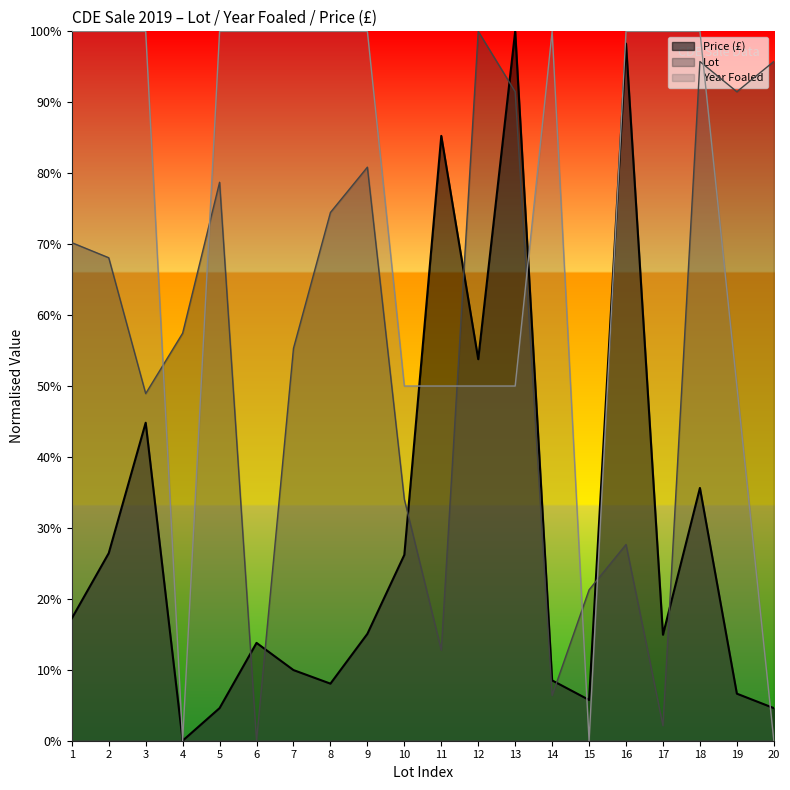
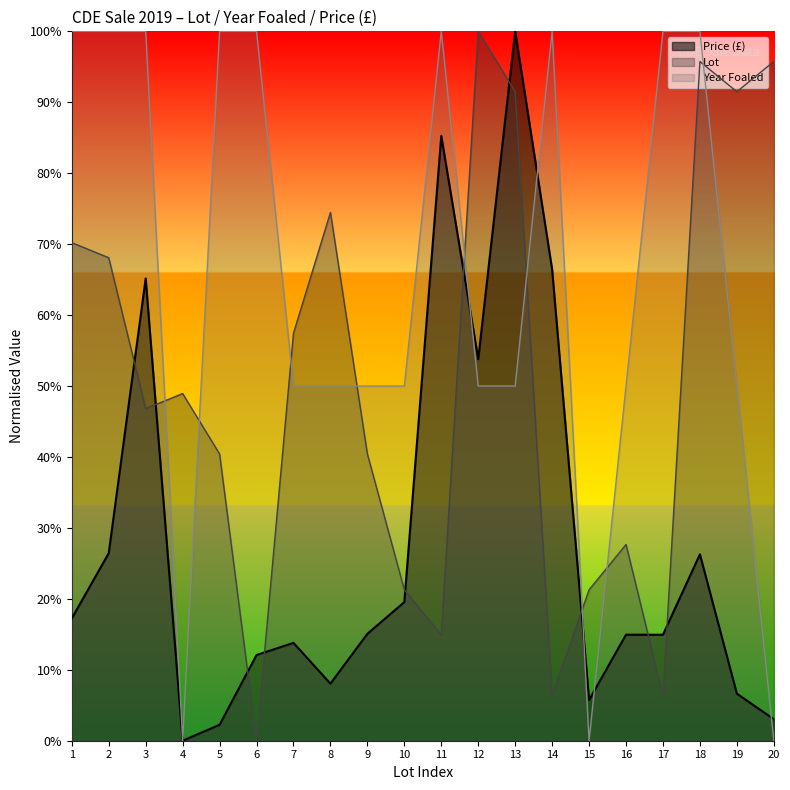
  {
    "Price (£)": {
      "1": "17%",
      "2": "26%",
-     "3": "45%",
-     "5": "5%",
-     "6": "14%",
-     "7": "10%",
+     "3": "65%",
+     "5": "2%",
+     "6": "12%",
+     "7": "14%",
      "8": "8%",
      "9": "15%",
-     "10": "26%",
+     "10": "20%",
      "11": "85%",
      "12": "54%",
      "13": "100%",
-     "14": "9%",
+     "14": "66%",
      "15": "6%",
-     "16": "98%",
+     "16": "15%",
      "17": "15%",
-     "18": "36%",
+     "18": "26%",
      "19": "7%",
-     "20": "5%"
+     "20": "3%"
    },
    "Lot": {
      "1": "70%",
      "2": "68%",
-     "3": "49%",
-     "4": "57%",
-     "5": "79%",
+     "3": "47%",
+     "4": "49%",
+     "5": "40%",
      "6": "0%",
-     "7": "55%",
+     "7": "57%",
      "8": "74%",
-     "9": "81%",
-     "10": "34%",
-     "11": "13%",
+     "9": "40%",
+     "10": "21%",
+     "11": "15%",
      "12": "100%",
      "13": "91%",
      "14": "6%",
      "15": "21%",
      "16": "28%",
-     "17": "2%",
+     "17": "6%",
      "19": "91%",
      "20": "96%"
    },
    "Year Foaled": {
      "1": "100%",
      "2": "100%",
      "3": "100%",
      "5": "100%",
      "6": "100%",
-     "7": "100%",
-     "8": "100%",
-     "9": "100%",
+     "7": "50%",
+     "8": "50%",
+     "9": "50%",
      "10": "50%",
-     "11": "50%",
+     "11": "100%",
      "12": "50%",
      "13": "50%",
      "14": "100%",
      "15": "0%",
-     "16": "100%",
+     "16": "50%",
      "17": "100%",
      "18": "100%",
      "19": "50%",
      "20": "0%"
    }
  }
